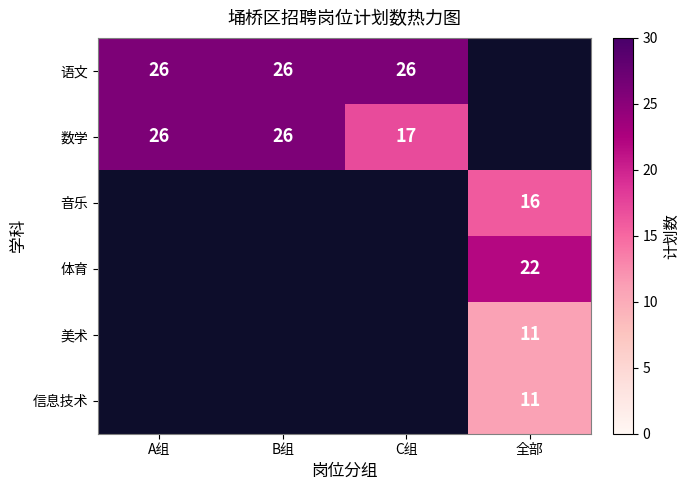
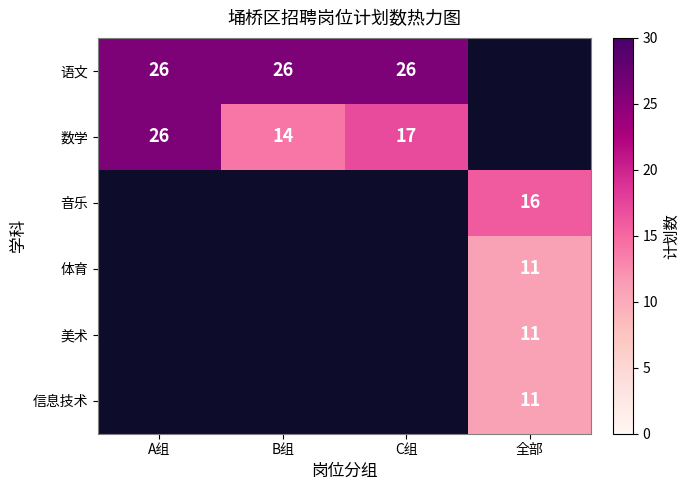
  {
    "语文": {
      "A组": 26,
      "B组": 26,
      "C组": 26
    },
    "数学": {
      "A组": 26,
-     "B组": 26,
+     "B组": 14,
      "C组": 17
    },
    "音乐": {
      "全部": 16
    },
    "体育": {
-     "全部": 22
+     "全部": 11
    },
    "美术": {
      "全部": 11
    },
    "信息技术": {
      "全部": 11
    }
  }
